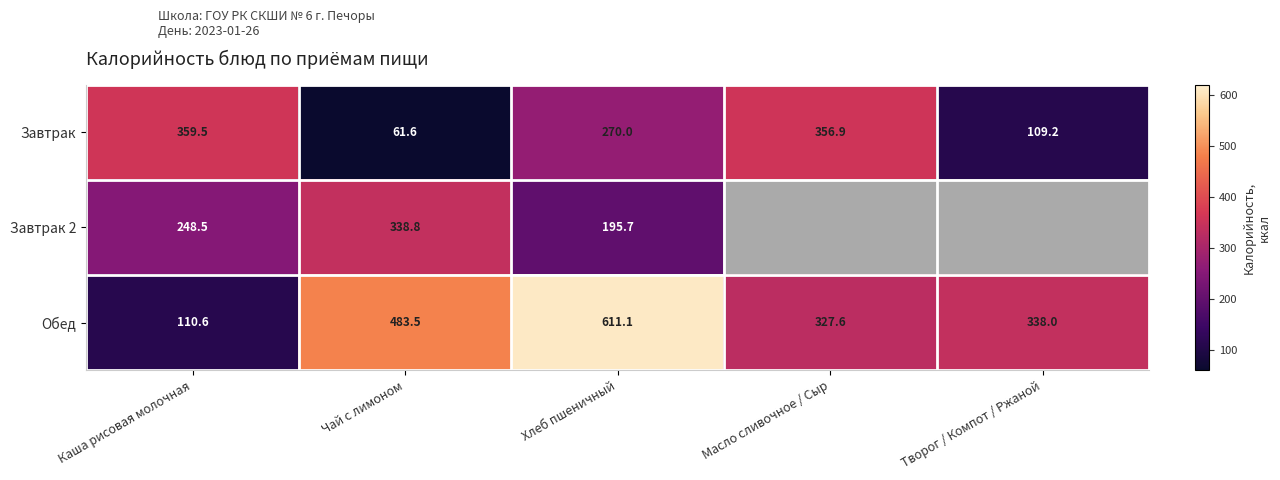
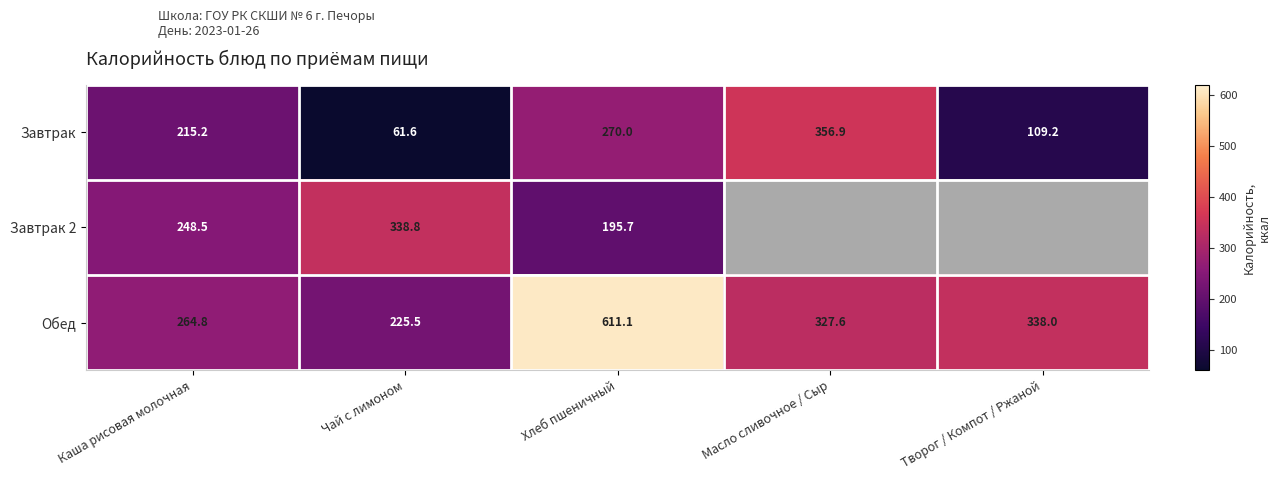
  {
    "Завтрак": {
-     "Каша рисовая молочная": 359.5,
+     "Каша рисовая молочная": 215.2,
      "Чай с лимоном": 61.6,
      "Хлеб пшеничный": 270.0,
      "Масло сливочное / Сыр": 356.9,
      "Творог / Компот / Ржаной": 109.2
    },
    "Завтрак 2": {
      "Каша рисовая молочная": 248.5,
      "Чай с лимоном": 338.8,
      "Хлеб пшеничный": 195.7
    },
    "Обед": {
-     "Каша рисовая молочная": 110.6,
-     "Чай с лимоном": 483.5,
+     "Каша рисовая молочная": 264.8,
+     "Чай с лимоном": 225.5,
      "Хлеб пшеничный": 611.1,
      "Масло сливочное / Сыр": 327.6,
      "Творог / Компот / Ржаной": 338.0
    }
  }
